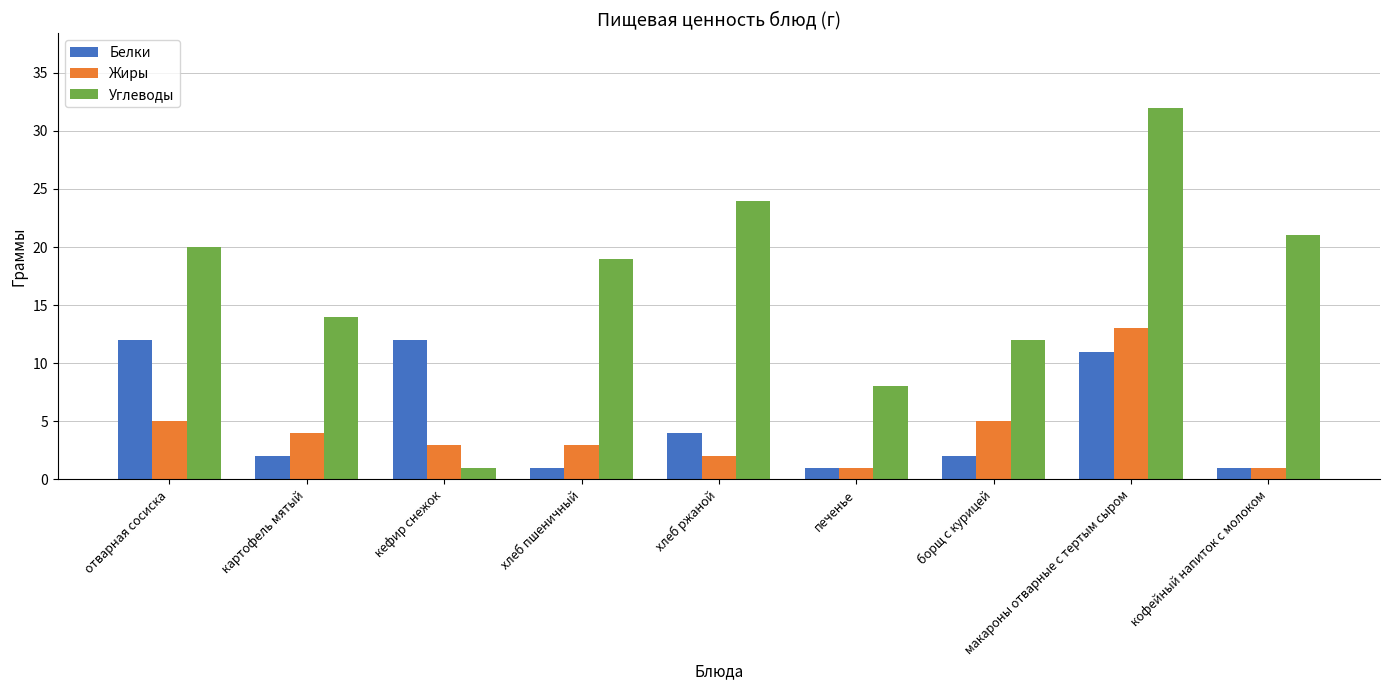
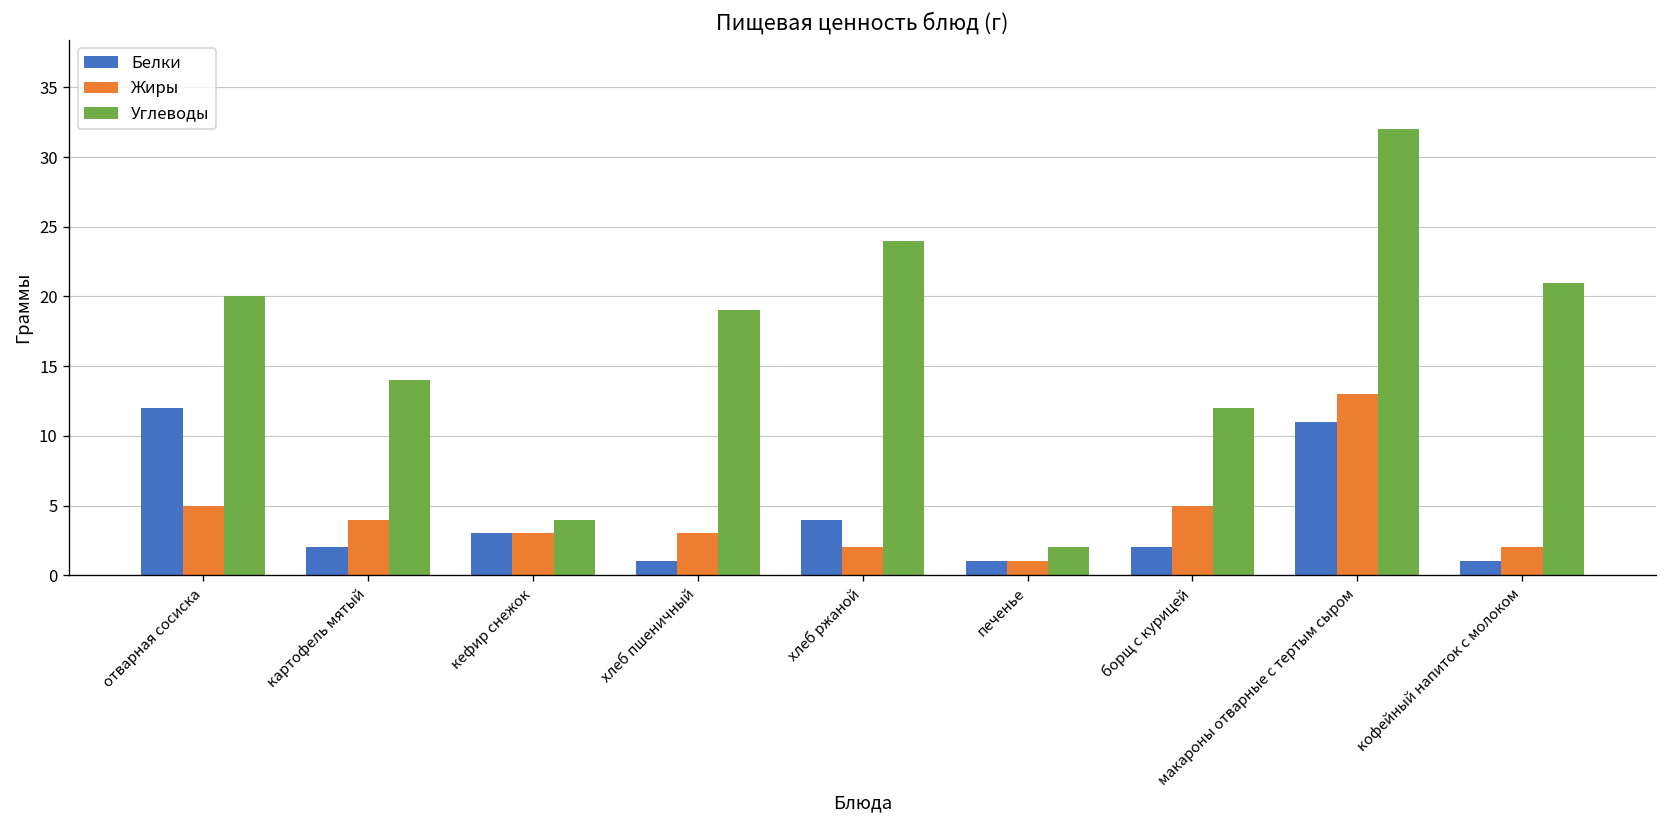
  {
    "Белки": {
      "отварная сосиска": 12,
      "картофель мятый": 2,
-     "кефир снежок": 12,
+     "кефир снежок": 3,
      "хлеб пшеничный": 1,
      "хлеб ржаной": 4,
      "печенье": 1,
      "борщ с курицей": 2,
      "макароны отварные с тертым сыром": 11,
      "кофейный напиток с молоком": 1
    },
    "Жиры": {
      "отварная сосиска": 5,
      "картофель мятый": 4,
      "кефир снежок": 3,
      "хлеб пшеничный": 3,
      "хлеб ржаной": 2,
      "печенье": 1,
      "борщ с курицей": 5,
      "макароны отварные с тертым сыром": 13,
-     "кофейный напиток с молоком": 1
+     "кофейный напиток с молоком": 2
    },
    "Углеводы": {
      "отварная сосиска": 20,
      "картофель мятый": 14,
-     "кефир снежок": 1,
+     "кефир снежок": 4,
      "хлеб пшеничный": 19,
      "хлеб ржаной": 24,
-     "печенье": 8,
+     "печенье": 2,
      "борщ с курицей": 12,
      "макароны отварные с тертым сыром": 32,
      "кофейный напиток с молоком": 21
    }
  }
